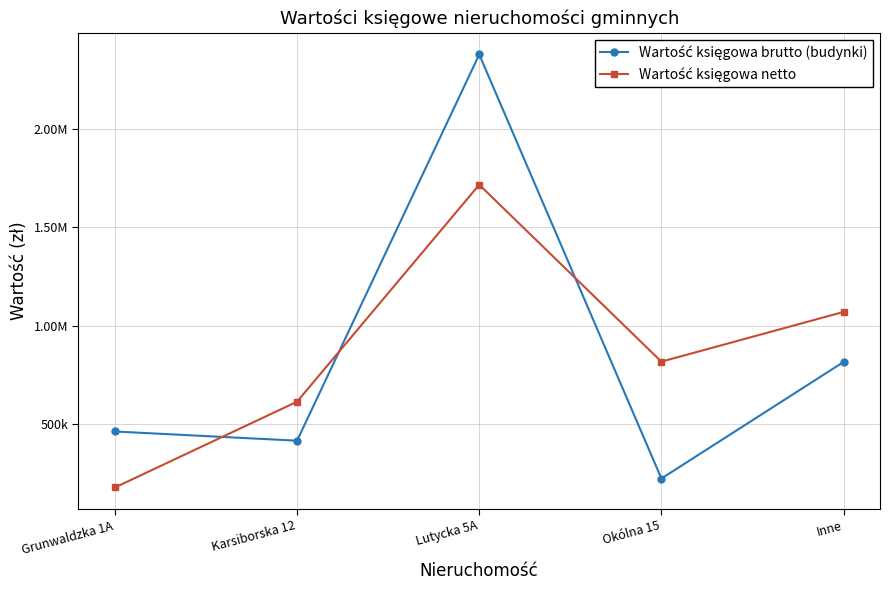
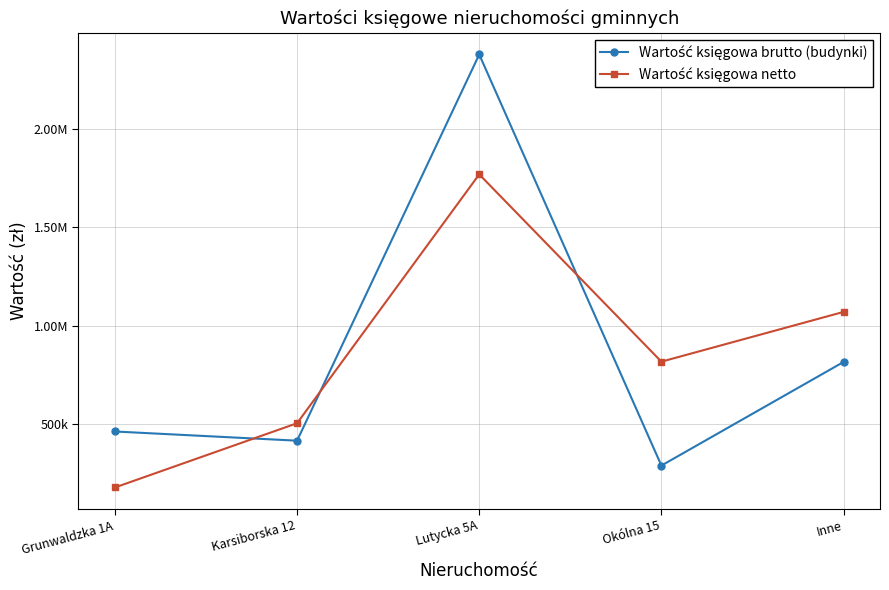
  {
    "Wartość księgowa brutto (budynki)": {
      "Grunwaldzka 1A": 460000,
      "Karsiborska 12": 420000,
      "Lutycka 5A": 2380000,
-     "Okólna 15": 230000,
+     "Okólna 15": 290000,
      "Inne": 820000
    },
    "Wartość księgowa netto": {
      "Grunwaldzka 1A": 180000,
-     "Karsiborska 12": 620000,
-     "Lutycka 5A": 1720000,
+     "Karsiborska 12": 510000,
+     "Lutycka 5A": 1770000,
      "Okólna 15": 820000,
      "Inne": 1070000
    }
  }
